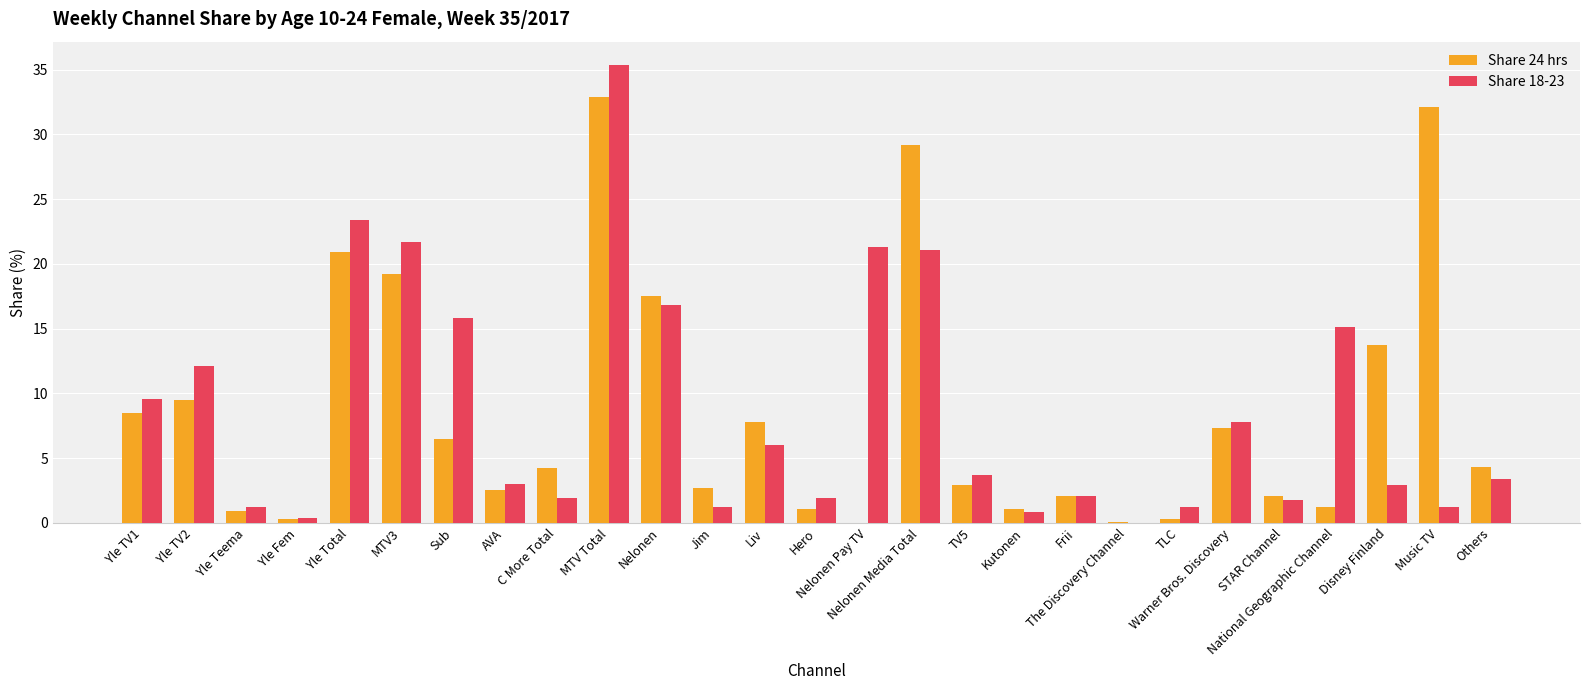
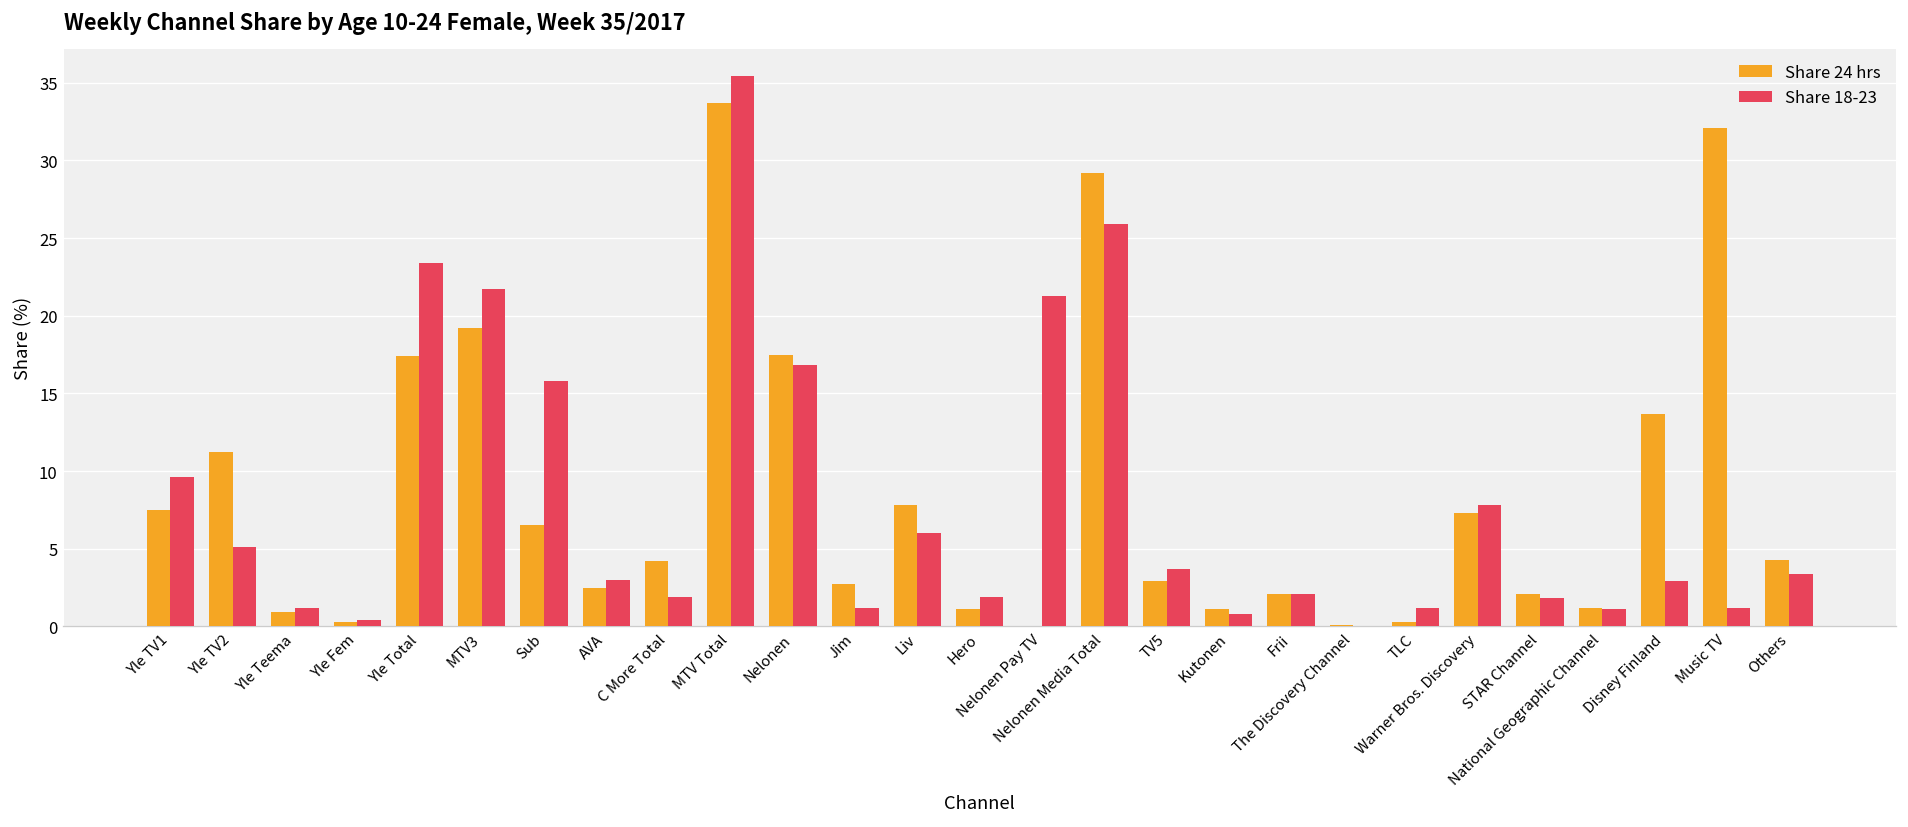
  {
    "Share 24 hrs": {
-     "Yle TV1": 8.5,
-     "Yle TV2": 9.5,
+     "Yle TV1": 7.5,
+     "Yle TV2": 11.2,
      "Yle Teema": 0.9,
      "Yle Fem": 0.3,
-     "Yle Total": 20.9,
+     "Yle Total": 17.4,
      "MTV3": 19.2,
      "Sub": 6.5,
      "AVA": 2.5,
      "C More Total": 4.2,
-     "MTV Total": 32.9,
+     "MTV Total": 33.7,
      "Nelonen": 17.5,
      "Jim": 2.7,
      "Liv": 7.8,
      "Hero": 1.1,
      "Nelonen Pay TV": 0.0,
      "Nelonen Media Total": 29.2,
      "TV5": 2.9,
      "Kutonen": 1.1,
      "Frii": 2.1,
      "TLC": 0.3,
      "Warner Bros. Discovery": 7.3,
      "STAR Channel": 2.1,
      "National Geographic Channel": 1.2,
      "Disney Finland": 13.7,
      "Music TV": 32.1,
      "Others": 4.3
    },
    "Share 18-23": {
      "Yle TV1": 9.6,
-     "Yle TV2": 12.1,
+     "Yle TV2": 5.1,
      "Yle Teema": 1.2,
      "Yle Fem": 0.4,
      "Yle Total": 23.4,
      "MTV3": 21.7,
      "Sub": 15.8,
      "AVA": 3.0,
      "C More Total": 1.9,
      "MTV Total": 35.4,
      "Nelonen": 16.8,
      "Jim": 1.2,
      "Liv": 6.0,
      "Hero": 1.9,
      "Nelonen Pay TV": 21.3,
-     "Nelonen Media Total": 21.1,
+     "Nelonen Media Total": 25.9,
      "TV5": 3.7,
      "Kutonen": 0.8,
      "Frii": 2.1,
      "The Discovery Channel": 0.0,
      "TLC": 1.2,
      "Warner Bros. Discovery": 7.8,
      "STAR Channel": 1.8,
-     "National Geographic Channel": 15.1,
+     "National Geographic Channel": 1.1,
      "Disney Finland": 2.9,
      "Music TV": 1.2,
      "Others": 3.4
    }
  }
